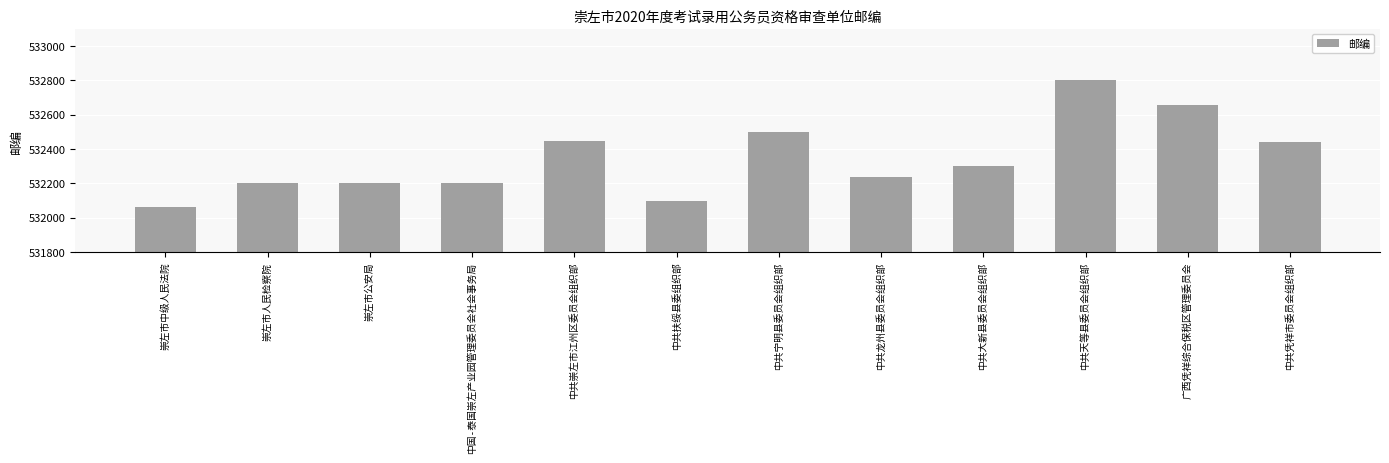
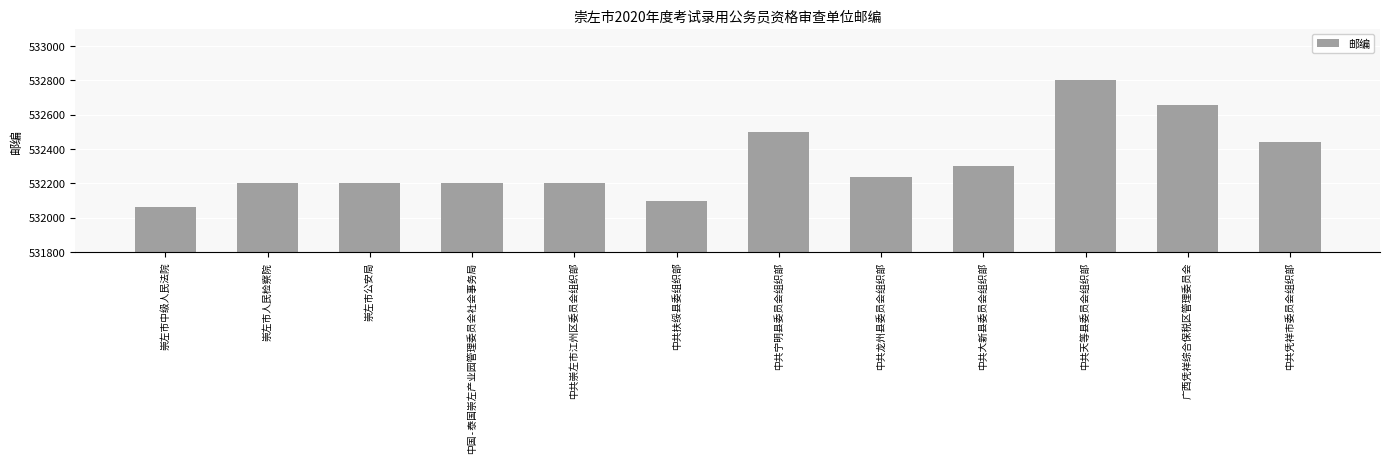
  {
    "崇左市中级人民法院": 532060,
    "崇左市人民检察院": 532200,
    "崇左市公安局": 532200,
    "中国-泰国崇左产业园管理委员会社会事务局": 532200,
-   "中共崇左市江州区委员会组织部": 532450,
+   "中共崇左市江州区委员会组织部": 532200,
    "中共扶绥县委组织部": 532100,
    "中共宁明县委员会组织部": 532500,
    "中共龙州县委员会组织部": 532240,
    "中共大新县委员会组织部": 532300,
    "中共天等县委员会组织部": 532800,
    "广西凭祥综合保税区管理委员会": 532660,
    "中共凭祥市委员会组织部": 532440
  }
